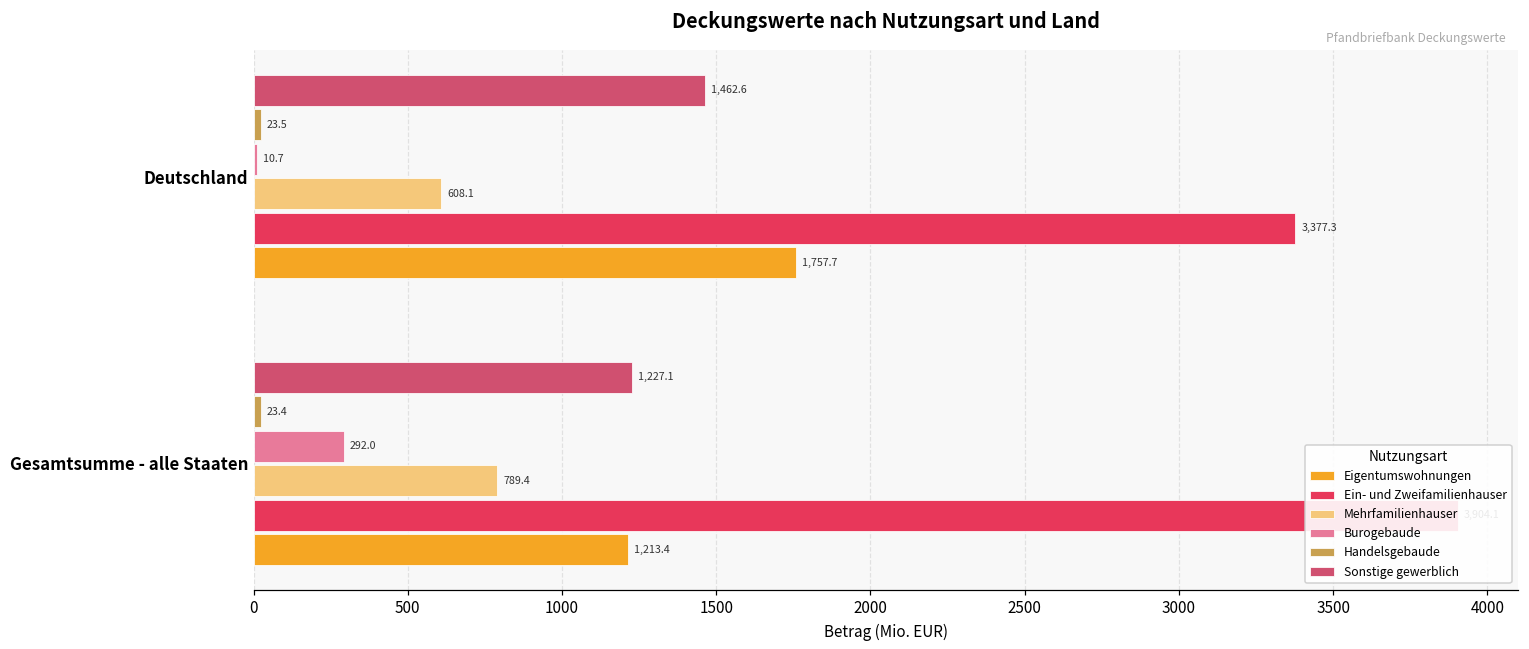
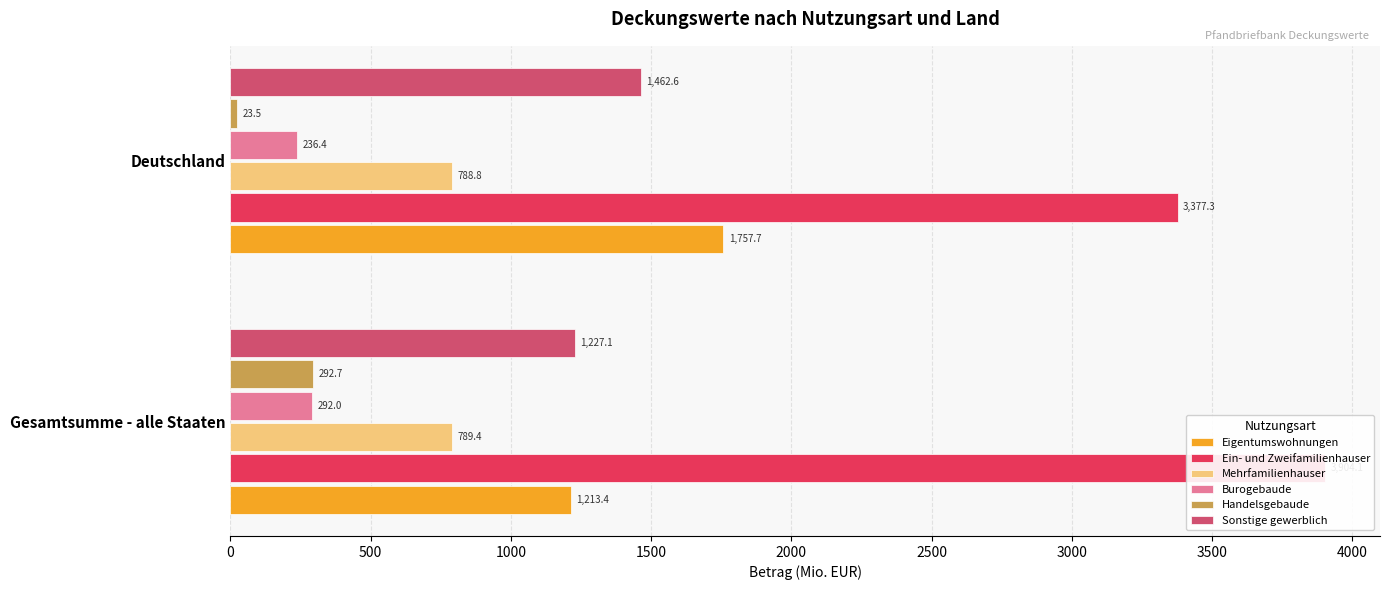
  {
    "Eigentumswohnungen": {
      "Deutschland": "1,757.7",
      "Gesamtsumme - alle Staaten": "1,213.4"
    },
    "Mehrfamilienhauser": {
-     "Deutschland": "608.1",
+     "Deutschland": "788.8",
      "Gesamtsumme - alle Staaten": "789.4"
    },
    "Burogebaude": {
-     "Deutschland": "10.7",
+     "Deutschland": "236.4",
      "Gesamtsumme - alle Staaten": "292.0"
    },
    "Handelsgebaude": {
      "Deutschland": "23.5",
-     "Gesamtsumme - alle Staaten": "23.4"
+     "Gesamtsumme - alle Staaten": "292.7"
    }
  }
